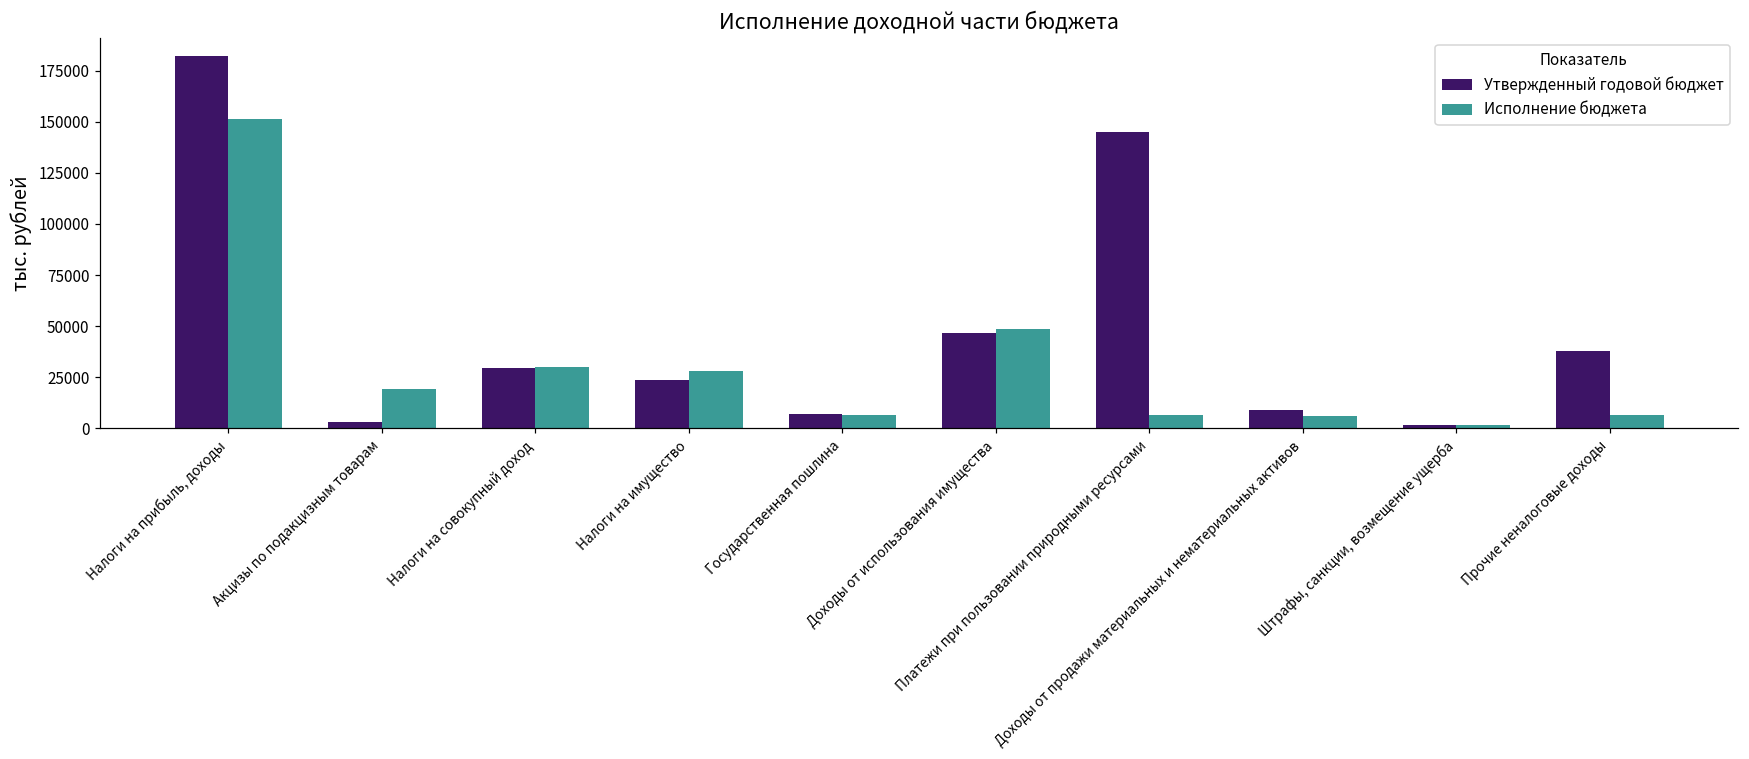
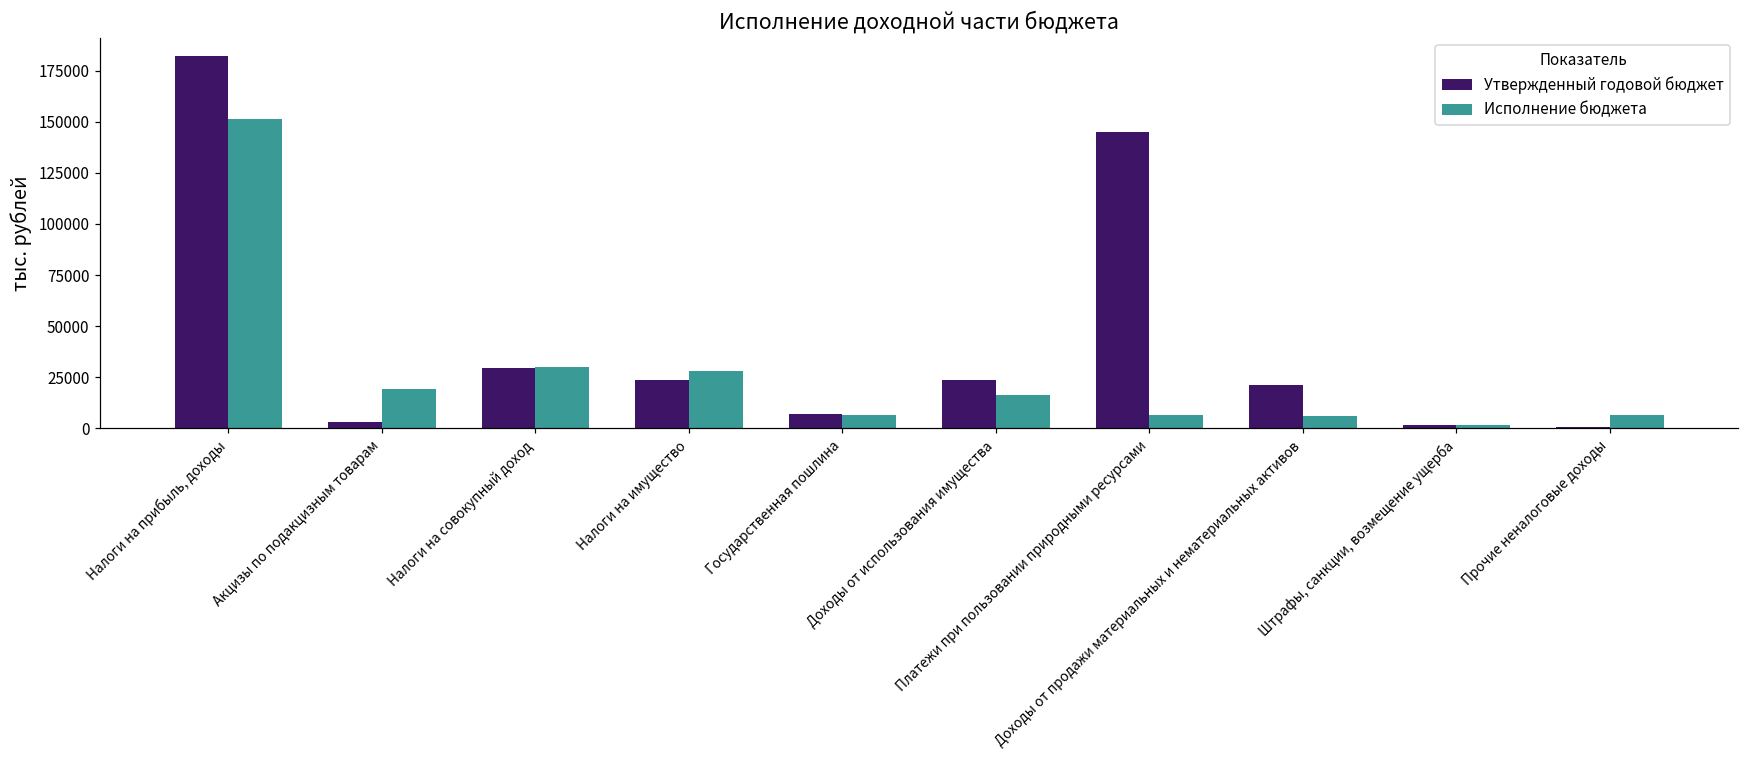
  {
    "Утвержденный годовой бюджет": {
      "Налоги на прибыль, доходы": 182000,
      "Акцизы по подакцизным товарам": 3000,
      "Налоги на совокупный доход": 29000,
      "Налоги на имущество": 23000,
      "Государственная пошлина": 7000,
-     "Доходы от использования имущества": 47000,
+     "Доходы от использования имущества": 24000,
      "Платежи при пользовании природными ресурсами": 145000,
-     "Доходы от продажи материальных и нематериальных активов": 9000,
+     "Доходы от продажи материальных и нематериальных активов": 21000,
      "Штрафы, санкции, возмещение ущерба": 2000,
-     "Прочие неналоговые доходы": 38000
+     "Прочие неналоговые доходы": 0
    },
    "Исполнение бюджета": {
      "Налоги на прибыль, доходы": 151000,
      "Акцизы по подакцизным товарам": 19000,
      "Налоги на совокупный доход": 30000,
      "Налоги на имущество": 28000,
      "Государственная пошлина": 7000,
-     "Доходы от использования имущества": 48000,
+     "Доходы от использования имущества": 16000,
      "Платежи при пользовании природными ресурсами": 6000,
      "Доходы от продажи материальных и нематериальных активов": 6000,
      "Штрафы, санкции, возмещение ущерба": 2000,
      "Прочие неналоговые доходы": 6000
    }
  }
